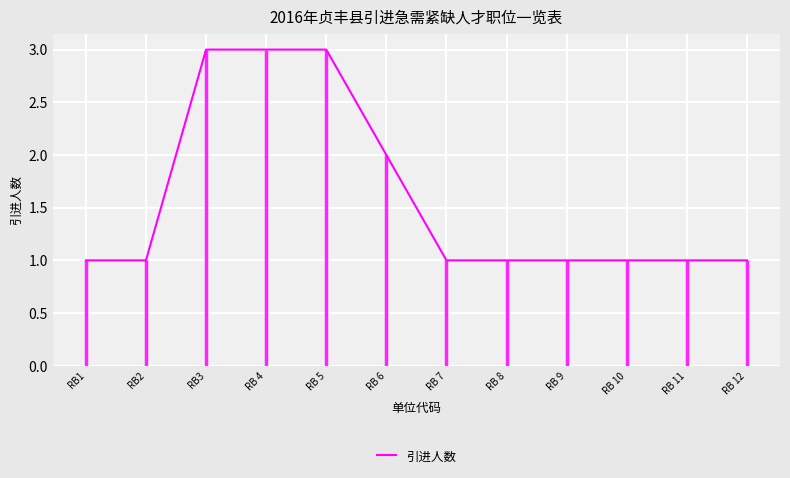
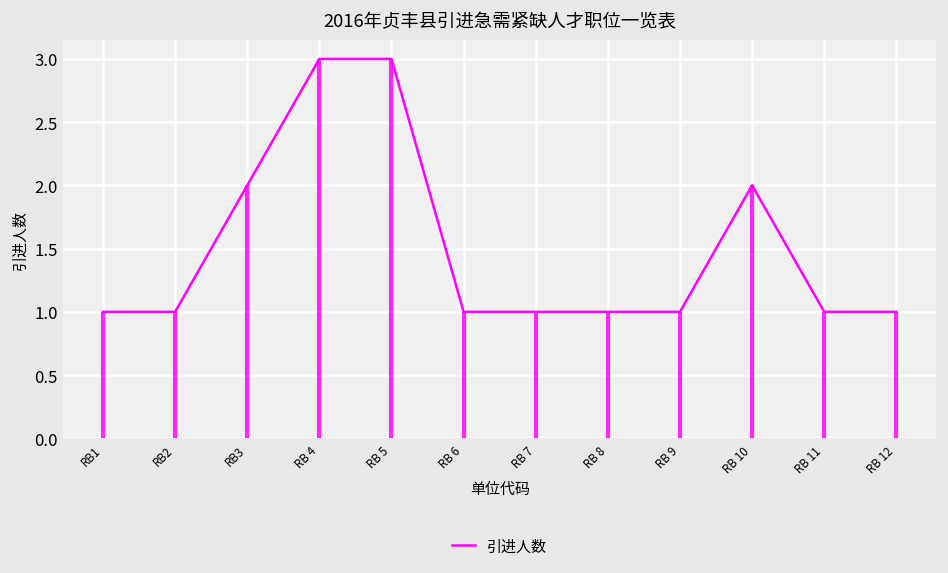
  {
    "RB1": 1,
    "RB2": 1,
-   "RB3": 3,
+   "RB3": 2,
    "RB 4": 3,
    "RB 5": 3,
-   "RB 6": 2,
+   "RB 6": 1,
    "RB 7": 1,
    "RB 8": 1,
    "RB 9": 1,
-   "RB 10": 1,
+   "RB 10": 2,
    "RB 11": 1,
    "RB 12": 1
  }
